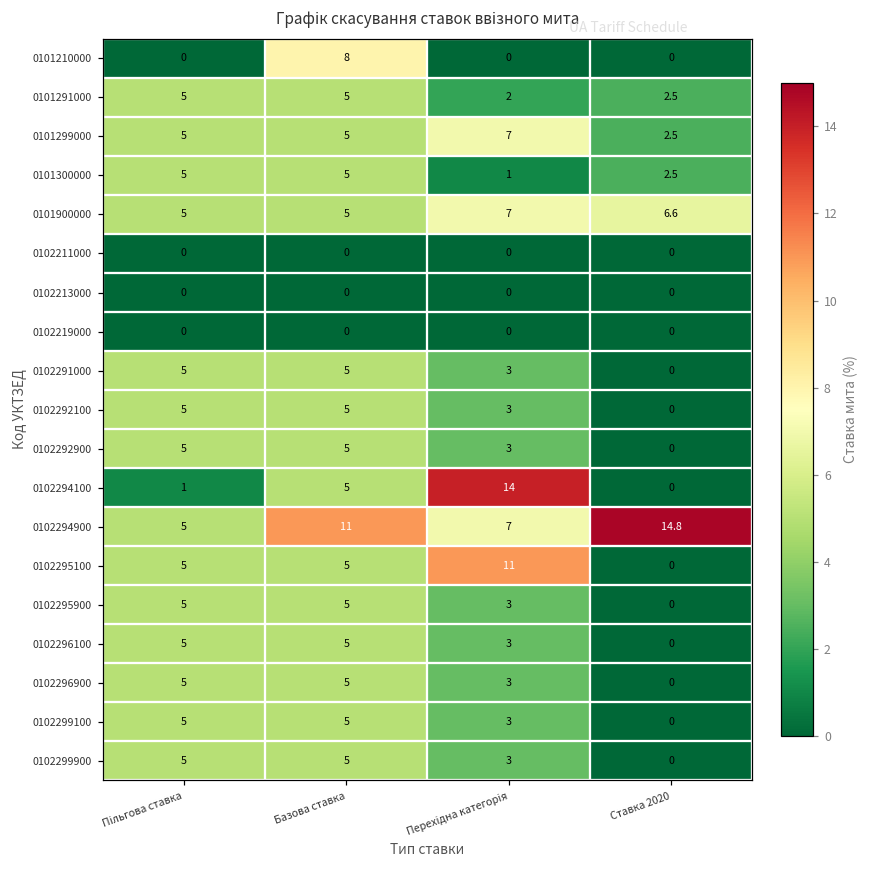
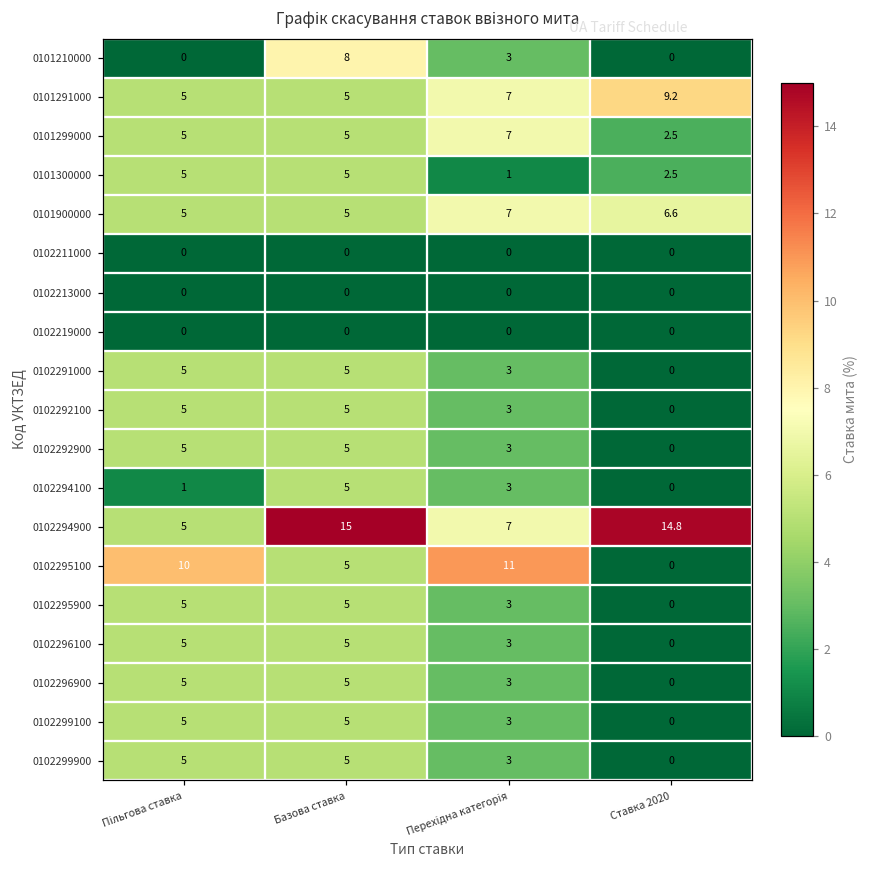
  {
    "0101210000": {
      "Пільгова ставка": 0,
      "Базова ставка": 8,
-     "Перехідна категорія": 0,
+     "Перехідна категорія": 3,
      "Ставка 2020": 0
    },
    "0101291000": {
      "Пільгова ставка": 5,
      "Базова ставка": 5,
-     "Перехідна категорія": 2,
-     "Ставка 2020": 2.5
+     "Перехідна категорія": 7,
+     "Ставка 2020": 9.2
    },
    "0101299000": {
      "Пільгова ставка": 5,
      "Базова ставка": 5,
      "Перехідна категорія": 7,
      "Ставка 2020": 2.5
    },
    "0101300000": {
      "Пільгова ставка": 5,
      "Базова ставка": 5,
      "Перехідна категорія": 1,
      "Ставка 2020": 2.5
    },
    "0101900000": {
      "Пільгова ставка": 5,
      "Базова ставка": 5,
      "Перехідна категорія": 7,
      "Ставка 2020": 6.6
    },
    "0102211000": {
      "Пільгова ставка": 0,
      "Базова ставка": 0,
      "Перехідна категорія": 0,
      "Ставка 2020": 0
    },
    "0102213000": {
      "Пільгова ставка": 0,
      "Базова ставка": 0,
      "Перехідна категорія": 0,
      "Ставка 2020": 0
    },
    "0102219000": {
      "Пільгова ставка": 0,
      "Базова ставка": 0,
      "Перехідна категорія": 0,
      "Ставка 2020": 0
    },
    "0102291000": {
      "Пільгова ставка": 5,
      "Базова ставка": 5,
      "Перехідна категорія": 3,
      "Ставка 2020": 0
    },
    "0102292100": {
      "Пільгова ставка": 5,
      "Базова ставка": 5,
      "Перехідна категорія": 3,
      "Ставка 2020": 0
    },
    "0102292900": {
      "Пільгова ставка": 5,
      "Базова ставка": 5,
      "Перехідна категорія": 3,
      "Ставка 2020": 0
    },
    "0102294100": {
      "Пільгова ставка": 1,
      "Базова ставка": 5,
-     "Перехідна категорія": 14,
+     "Перехідна категорія": 3,
      "Ставка 2020": 0
    },
    "0102294900": {
      "Пільгова ставка": 5,
-     "Базова ставка": 11,
+     "Базова ставка": 15,
      "Перехідна категорія": 7,
      "Ставка 2020": 14.8
    },
    "0102295100": {
-     "Пільгова ставка": 5,
+     "Пільгова ставка": 10,
      "Базова ставка": 5,
      "Перехідна категорія": 11,
      "Ставка 2020": 0
    },
    "0102295900": {
      "Пільгова ставка": 5,
      "Базова ставка": 5,
      "Перехідна категорія": 3,
      "Ставка 2020": 0
    },
    "0102296100": {
      "Пільгова ставка": 5,
      "Базова ставка": 5,
      "Перехідна категорія": 3,
      "Ставка 2020": 0
    },
    "0102296900": {
      "Пільгова ставка": 5,
      "Базова ставка": 5,
      "Перехідна категорія": 3,
      "Ставка 2020": 0
    },
    "0102299100": {
      "Пільгова ставка": 5,
      "Базова ставка": 5,
      "Перехідна категорія": 3,
      "Ставка 2020": 0
    },
    "0102299900": {
      "Пільгова ставка": 5,
      "Базова ставка": 5,
      "Перехідна категорія": 3,
      "Ставка 2020": 0
    }
  }
